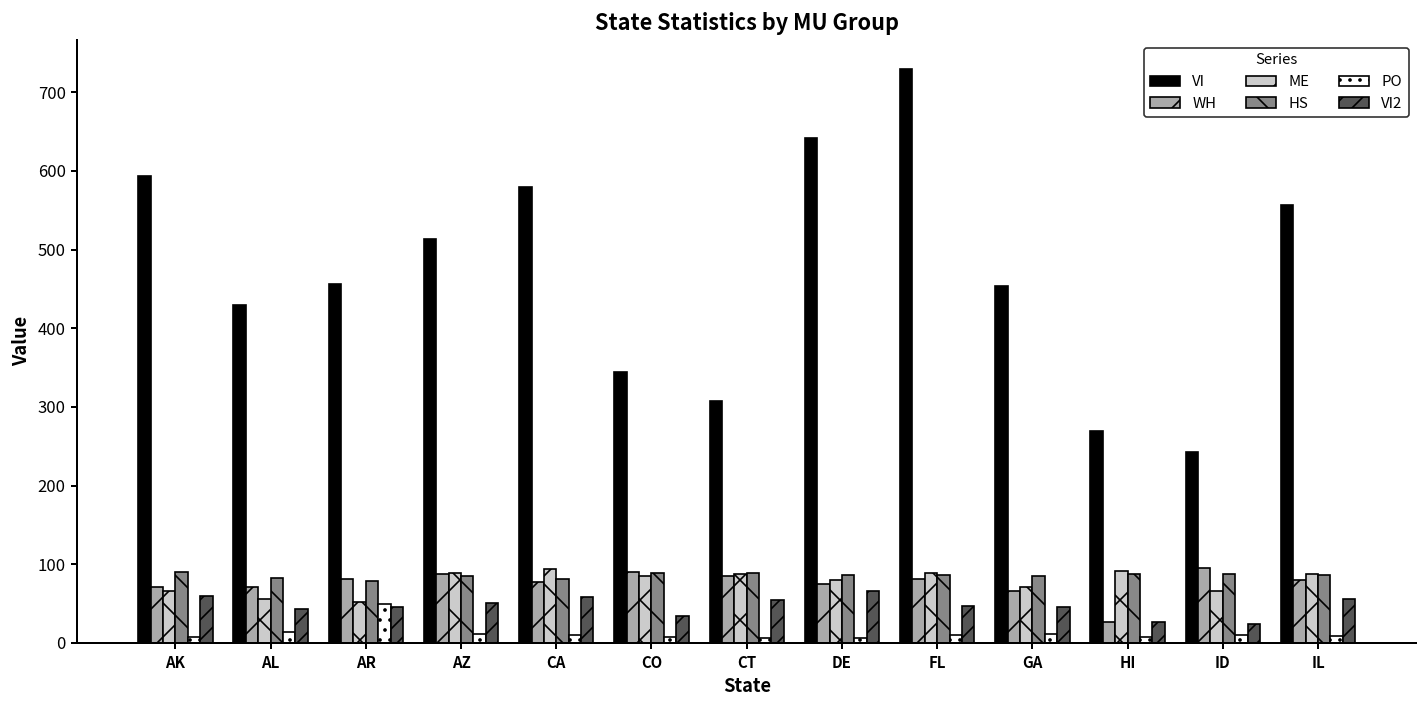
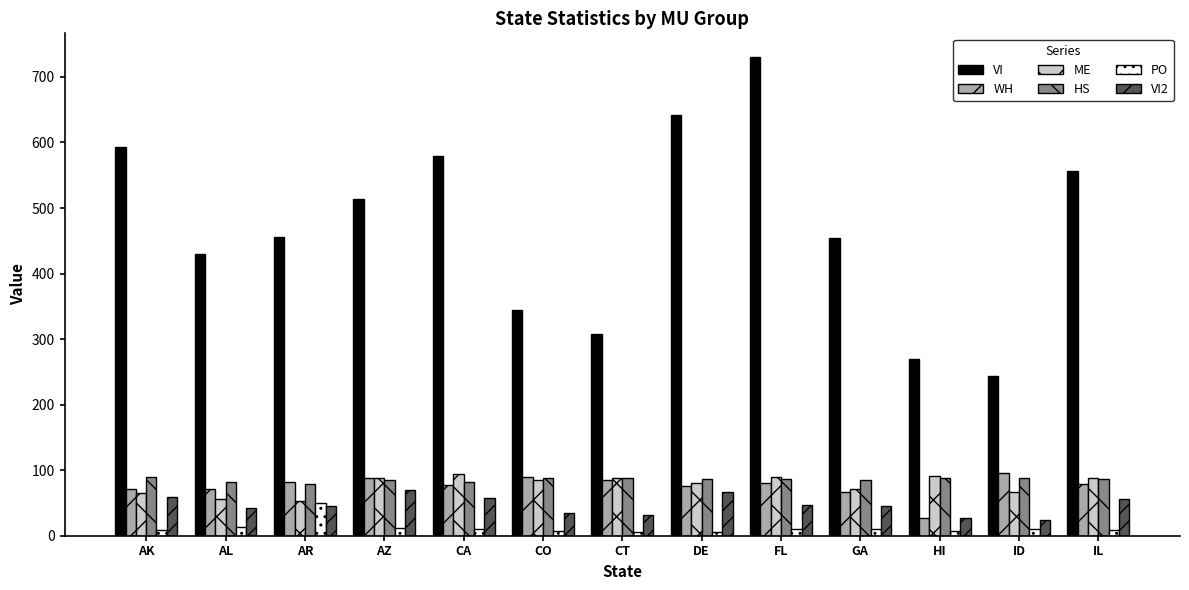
  {
    "VI": {
      "AK": 590,
      "AL": 430,
      "AR": 460,
      "AZ": 510,
      "CA": 580,
      "CO": 350,
      "CT": 310,
      "DE": 640,
      "FL": 730,
      "GA": 450,
      "HI": 270,
      "ID": 240,
      "IL": 560
    },
    "PO": {
      "AK": 10,
      "AL": 10,
      "AR": 50,
      "AZ": 10,
      "CA": 10,
      "CO": 10,
      "CT": 10,
      "DE": 10,
      "FL": 10,
      "GA": 10,
      "HI": 10,
      "ID": 10,
      "IL": 10
    },
    "VI2": {
      "AK": 60,
      "AL": 40,
      "AR": 50,
-     "AZ": 50,
+     "AZ": 70,
      "CA": 60,
      "CO": 30,
-     "CT": 50,
+     "CT": 30,
      "DE": 70,
      "FL": 50,
      "GA": 50,
      "HI": 30,
      "ID": 20,
      "IL": 60
    }
  }
